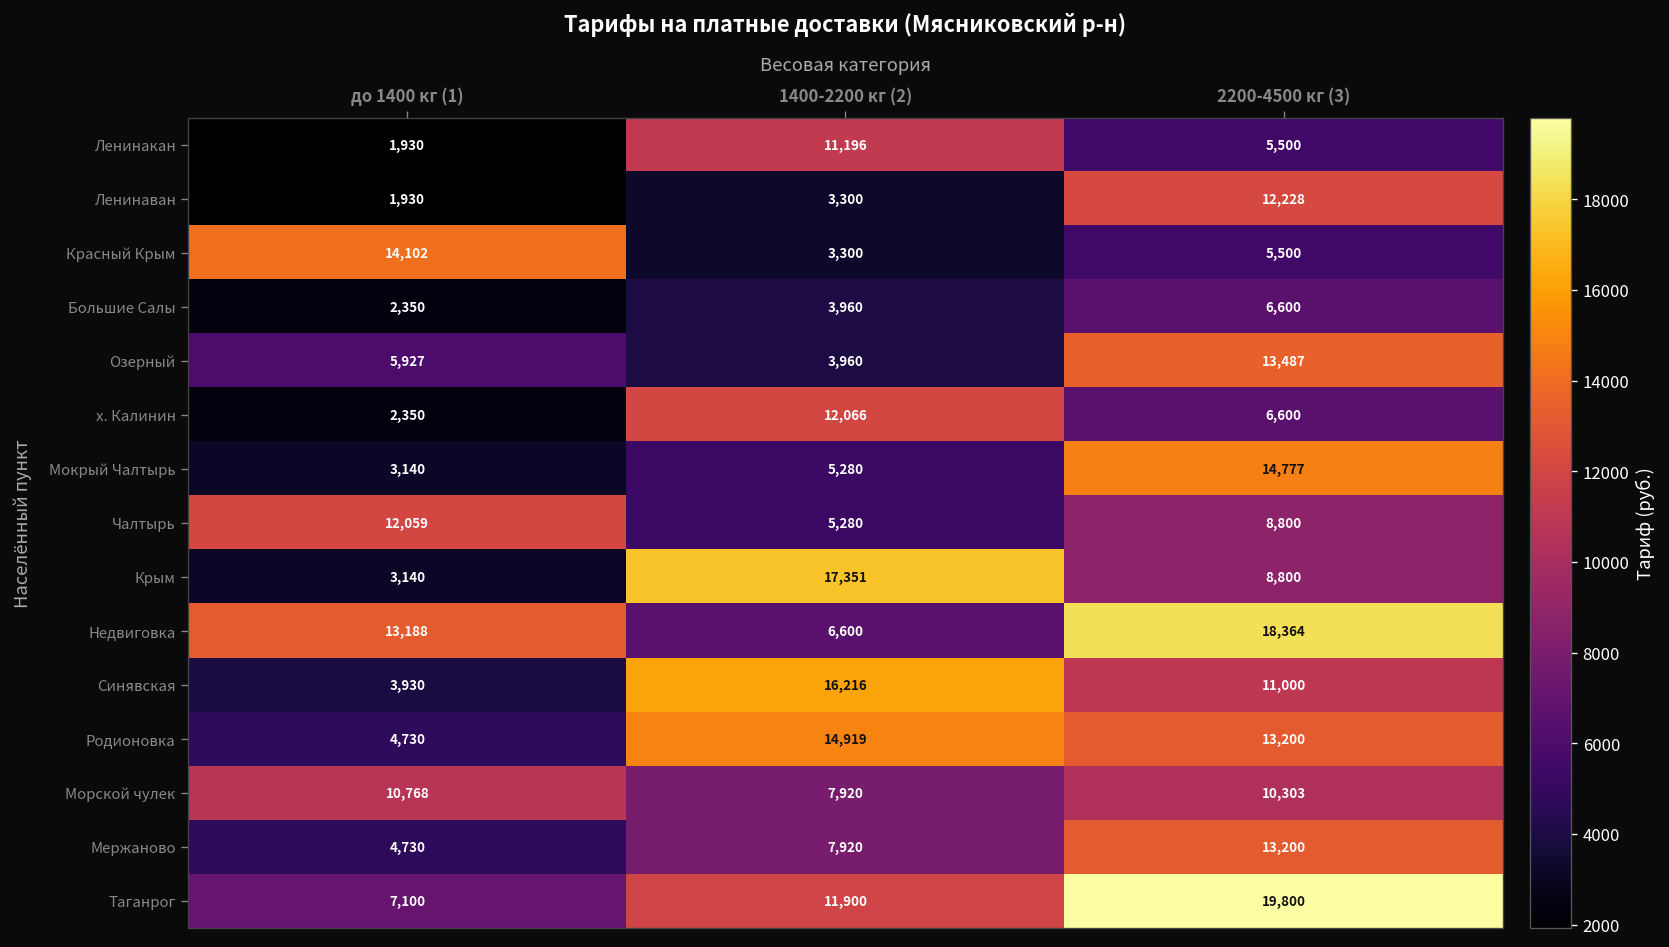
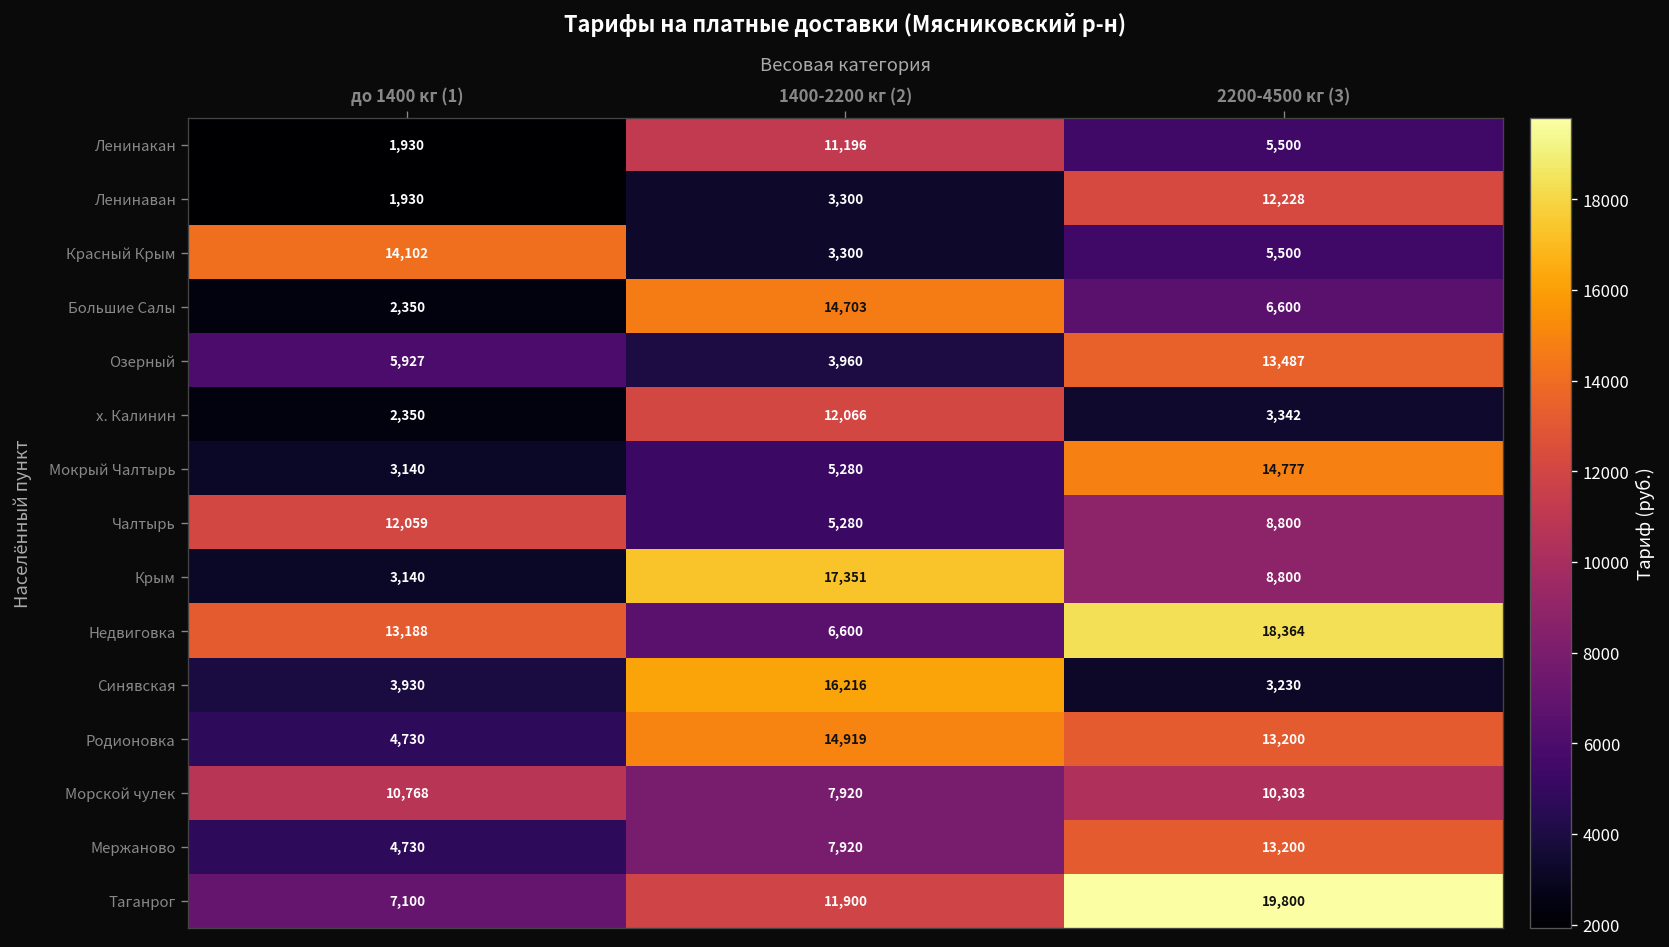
  {
    "Ленинакан": {
      "до 1400 кг (1)": "1,930",
      "1400-2200 кг (2)": "11,196",
      "2200-4500 кг (3)": "5,500"
    },
    "Ленинаван": {
      "до 1400 кг (1)": "1,930",
      "1400-2200 кг (2)": "3,300",
      "2200-4500 кг (3)": "12,228"
    },
    "Красный Крым": {
      "до 1400 кг (1)": "14,102",
      "1400-2200 кг (2)": "3,300",
      "2200-4500 кг (3)": "5,500"
    },
    "Большие Салы": {
      "до 1400 кг (1)": "2,350",
-     "1400-2200 кг (2)": "3,960",
+     "1400-2200 кг (2)": "14,703",
      "2200-4500 кг (3)": "6,600"
    },
    "Озерный": {
      "до 1400 кг (1)": "5,927",
      "1400-2200 кг (2)": "3,960",
      "2200-4500 кг (3)": "13,487"
    },
    "х. Калинин": {
      "до 1400 кг (1)": "2,350",
      "1400-2200 кг (2)": "12,066",
-     "2200-4500 кг (3)": "6,600"
+     "2200-4500 кг (3)": "3,342"
    },
    "Мокрый Чалтырь": {
      "до 1400 кг (1)": "3,140",
      "1400-2200 кг (2)": "5,280",
      "2200-4500 кг (3)": "14,777"
    },
    "Чалтырь": {
      "до 1400 кг (1)": "12,059",
      "1400-2200 кг (2)": "5,280",
      "2200-4500 кг (3)": "8,800"
    },
    "Крым": {
      "до 1400 кг (1)": "3,140",
      "1400-2200 кг (2)": "17,351",
      "2200-4500 кг (3)": "8,800"
    },
    "Недвиговка": {
      "до 1400 кг (1)": "13,188",
      "1400-2200 кг (2)": "6,600",
      "2200-4500 кг (3)": "18,364"
    },
    "Синявская": {
      "до 1400 кг (1)": "3,930",
      "1400-2200 кг (2)": "16,216",
-     "2200-4500 кг (3)": "11,000"
+     "2200-4500 кг (3)": "3,230"
    },
    "Родионовка": {
      "до 1400 кг (1)": "4,730",
      "1400-2200 кг (2)": "14,919",
      "2200-4500 кг (3)": "13,200"
    },
    "Морской чулек": {
      "до 1400 кг (1)": "10,768",
      "1400-2200 кг (2)": "7,920",
      "2200-4500 кг (3)": "10,303"
    },
    "Мержаново": {
      "до 1400 кг (1)": "4,730",
      "1400-2200 кг (2)": "7,920",
      "2200-4500 кг (3)": "13,200"
    },
    "Таганрог": {
      "до 1400 кг (1)": "7,100",
      "1400-2200 кг (2)": "11,900",
      "2200-4500 кг (3)": "19,800"
    }
  }
